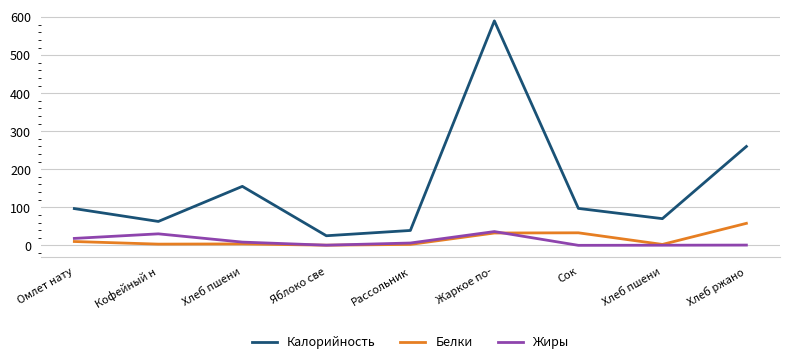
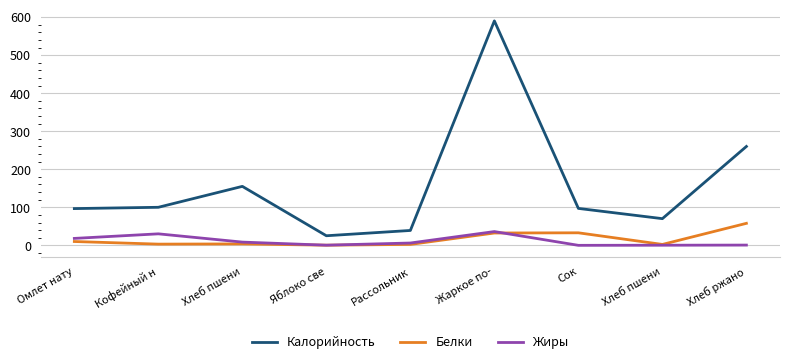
  {
    "Калорийность": {
      "Омлет нату": 100,
-     "Кофейный н": 60,
+     "Кофейный н": 100,
      "Яблоко све": 30,
      "Рассольник": 40,
      "Жаркое по-": 590,
      "Сок": 100,
      "Хлеб ржано": 260
    },
    "Белки": {
      "Омлет нату": 10,
      "Кофейный н": 0,
      "Сок": 30,
      "Хлеб ржано": 60
    },
    "Жиры": {
      "Омлет нату": 20,
      "Кофейный н": 30,
      "Сок": 0,
      "Хлеб ржано": 0
    }
  }
